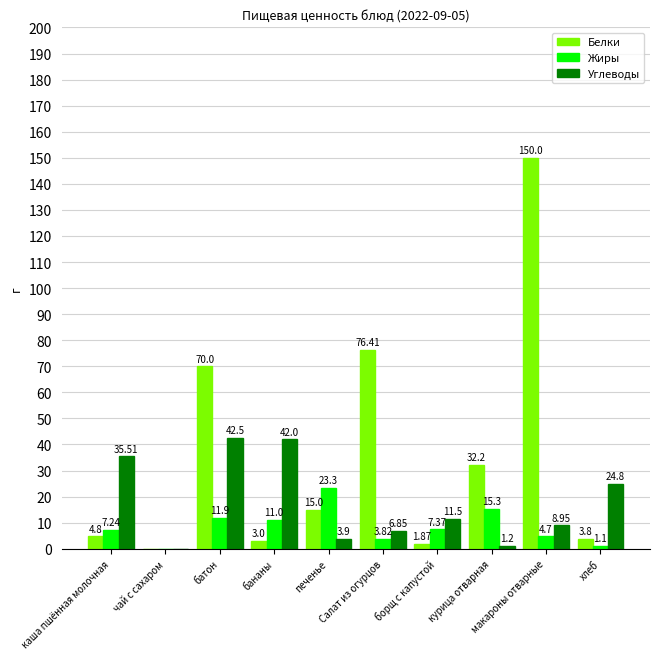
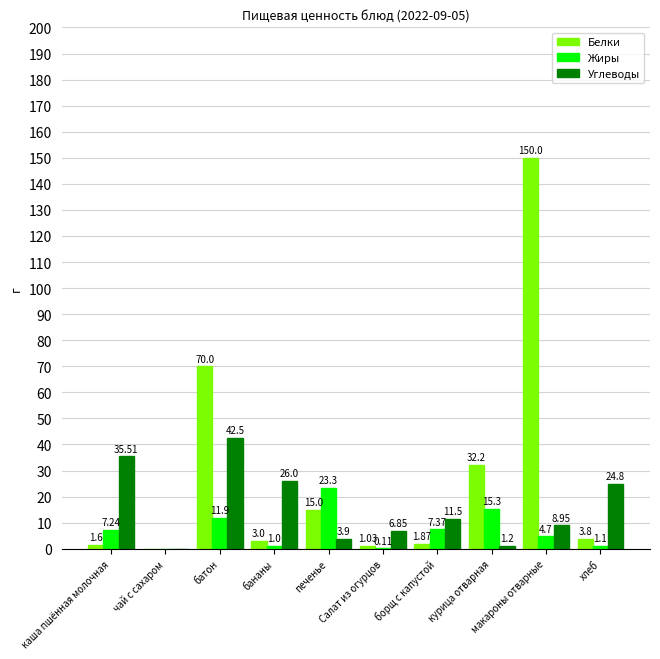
  {
    "Белки": {
-     "каша пшённая молочная": 4.8,
+     "каша пшённая молочная": 1.6,
      "батон": 70.0,
      "бананы": 3.0,
      "печенье": 15.0,
-     "Салат из огурцов": 76.41,
+     "Салат из огурцов": 1.03,
      "борщ с капустой": 1.87,
      "курица отварная": 32.2,
      "макароны отварные": 150.0,
      "хлеб": 3.8
    },
    "Жиры": {
      "каша пшённая молочная": 7.24,
      "батон": 11.9,
-     "бананы": 11.0,
+     "бананы": 1.0,
      "печенье": 23.3,
-     "Салат из огурцов": 3.82,
+     "Салат из огурцов": 0.11,
      "борщ с капустой": 7.37,
      "курица отварная": 15.3,
      "макароны отварные": 4.7,
      "хлеб": 1.1
    },
    "Углеводы": {
      "каша пшённая молочная": 35.51,
      "батон": 42.5,
-     "бананы": 42.0,
+     "бананы": 26.0,
      "печенье": 3.9,
      "Салат из огурцов": 6.85,
      "борщ с капустой": 11.5,
      "курица отварная": 1.2,
      "макароны отварные": 8.95,
      "хлеб": 24.8
    }
  }
